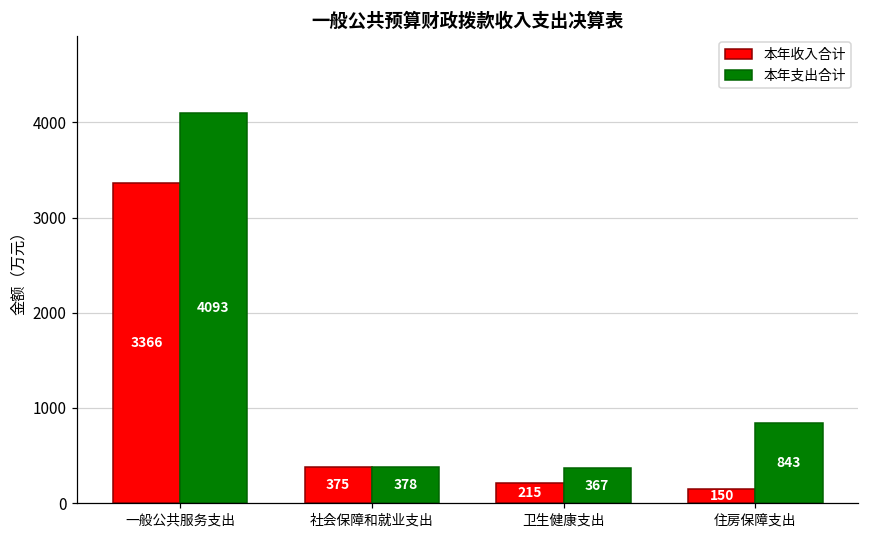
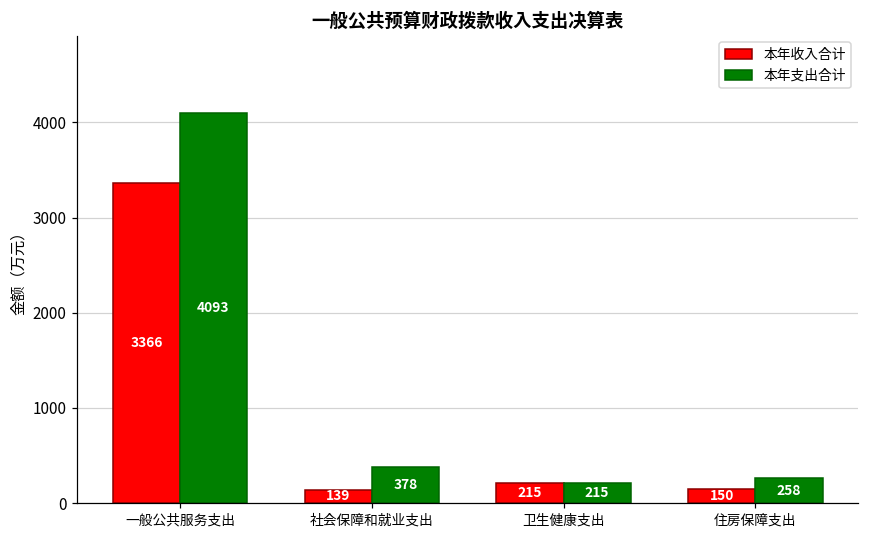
  {
    "本年收入合计": {
      "一般公共服务支出": 3366,
-     "社会保障和就业支出": 375,
+     "社会保障和就业支出": 139,
      "卫生健康支出": 215,
      "住房保障支出": 150
    },
    "本年支出合计": {
      "一般公共服务支出": 4093,
      "社会保障和就业支出": 378,
-     "卫生健康支出": 367,
-     "住房保障支出": 843
+     "卫生健康支出": 215,
+     "住房保障支出": 258
    }
  }
